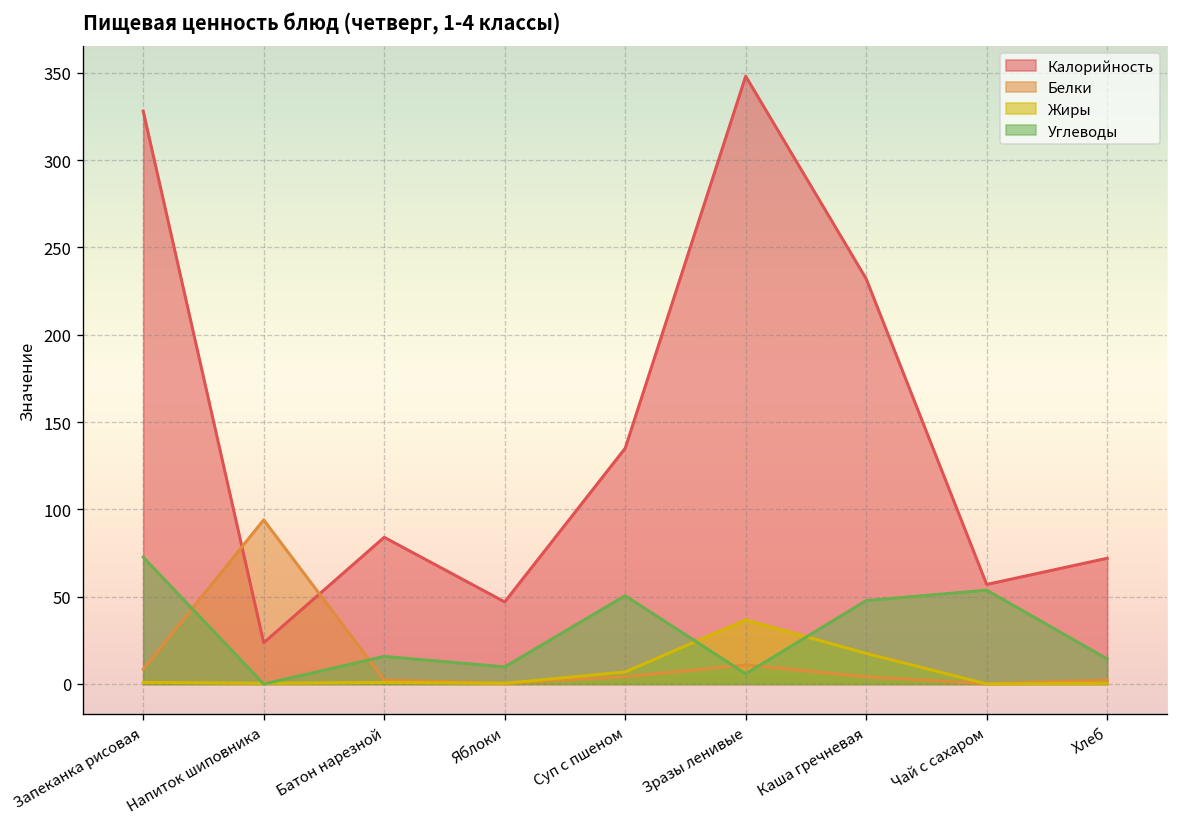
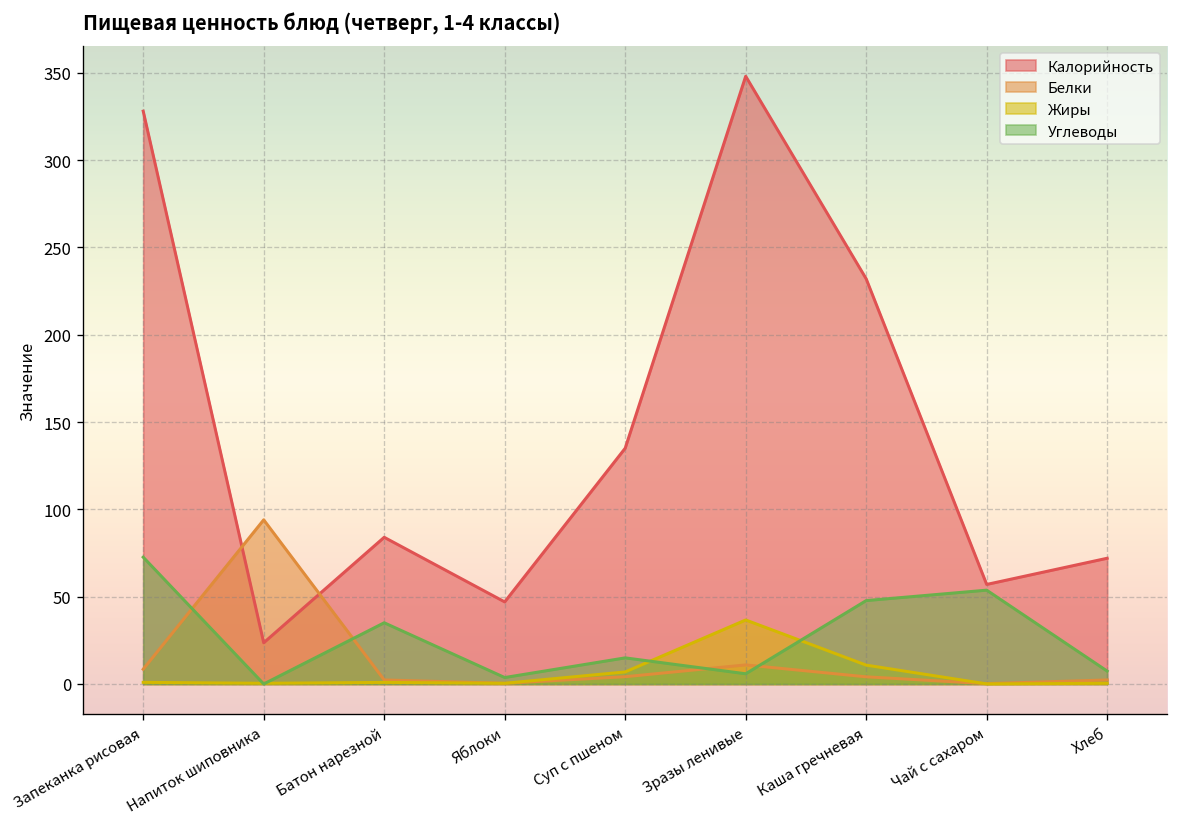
  {
    "Жиры": {
      "Запеканка рисовая": 1,
      "Суп с пшеном": 7,
      "Зразы ленивые": 37,
-     "Каша гречневая": 18,
+     "Каша гречневая": 11,
      "Хлеб": 0
    },
    "Углеводы": {
      "Запеканка рисовая": 73,
-     "Батон нарезной": 16,
-     "Яблоки": 10,
-     "Суп с пшеном": 51,
+     "Батон нарезной": 35,
+     "Яблоки": 4,
+     "Суп с пшеном": 15,
      "Зразы ленивые": 6,
      "Каша гречневая": 48,
      "Чай с сахаром": 54,
-     "Хлеб": 14
+     "Хлеб": 7
    }
  }
